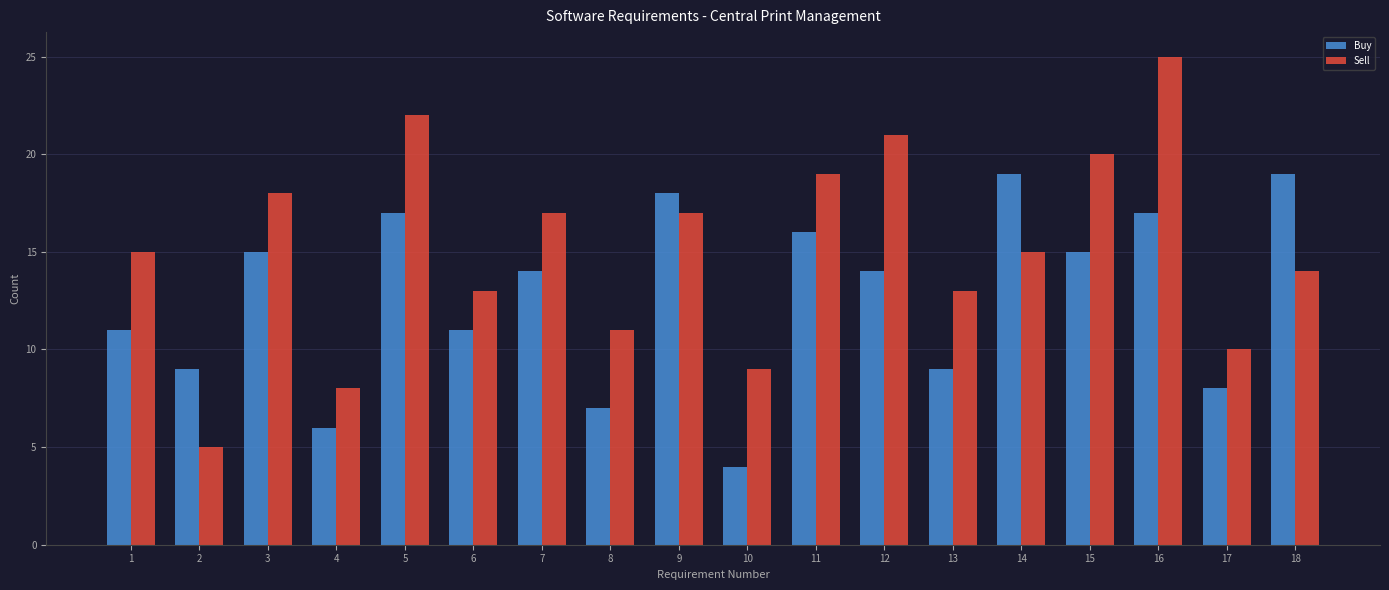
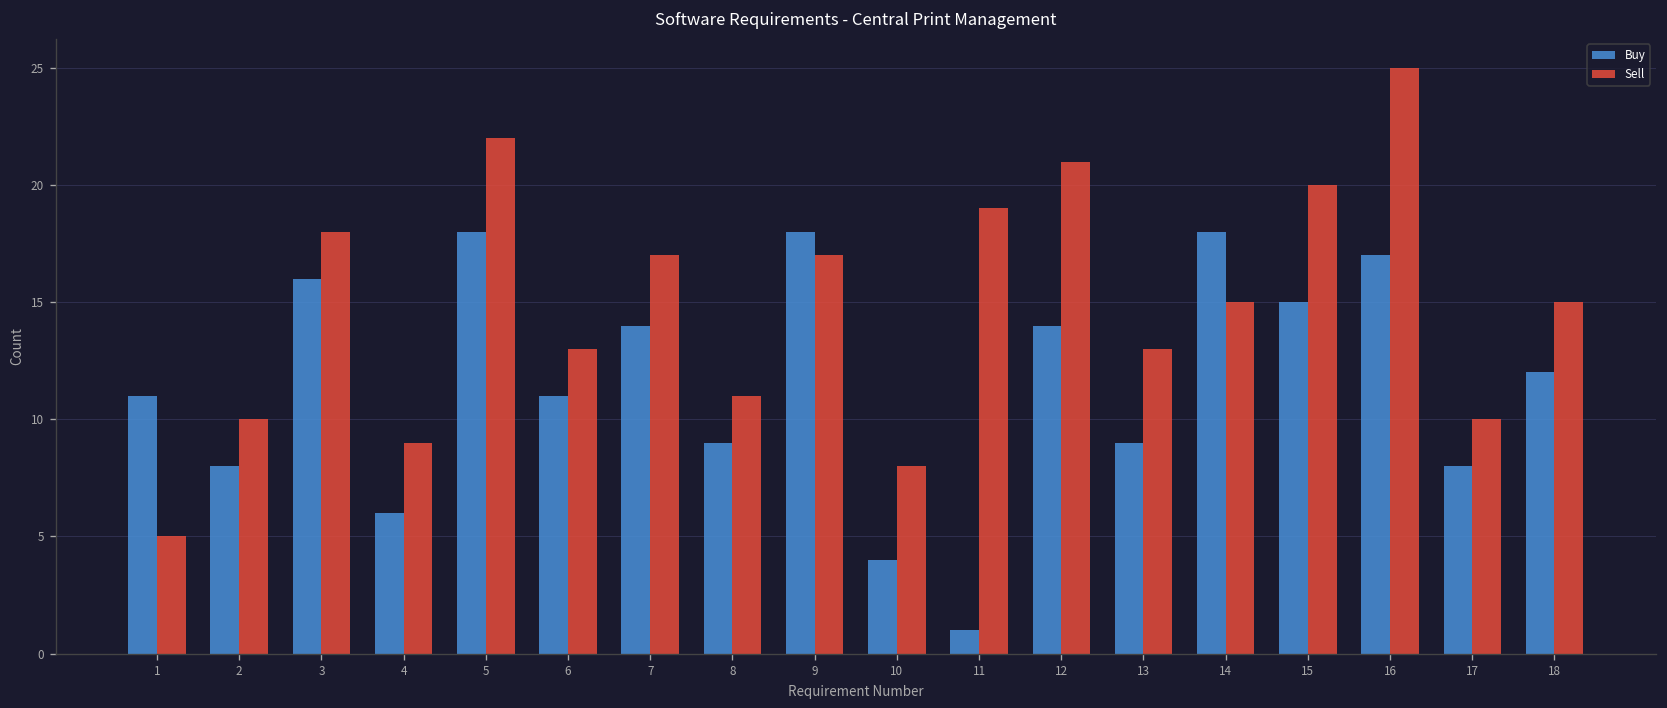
  {
    "Buy": {
      "1": 11,
-     "2": 9,
-     "3": 15,
+     "2": 8,
+     "3": 16,
      "4": 6,
-     "5": 17,
+     "5": 18,
      "6": 11,
      "7": 14,
-     "8": 7,
+     "8": 9,
      "9": 18,
      "10": 4,
-     "11": 16,
+     "11": 1,
      "12": 14,
      "13": 9,
-     "14": 19,
+     "14": 18,
      "15": 15,
      "16": 17,
      "17": 8,
-     "18": 19
+     "18": 12
    },
    "Sell": {
-     "1": 15,
-     "2": 5,
+     "1": 5,
+     "2": 10,
      "3": 18,
-     "4": 8,
+     "4": 9,
      "5": 22,
      "6": 13,
      "7": 17,
      "8": 11,
      "9": 17,
-     "10": 9,
+     "10": 8,
      "11": 19,
      "12": 21,
      "13": 13,
      "14": 15,
      "15": 20,
      "16": 25,
      "17": 10,
-     "18": 14
+     "18": 15
    }
  }
